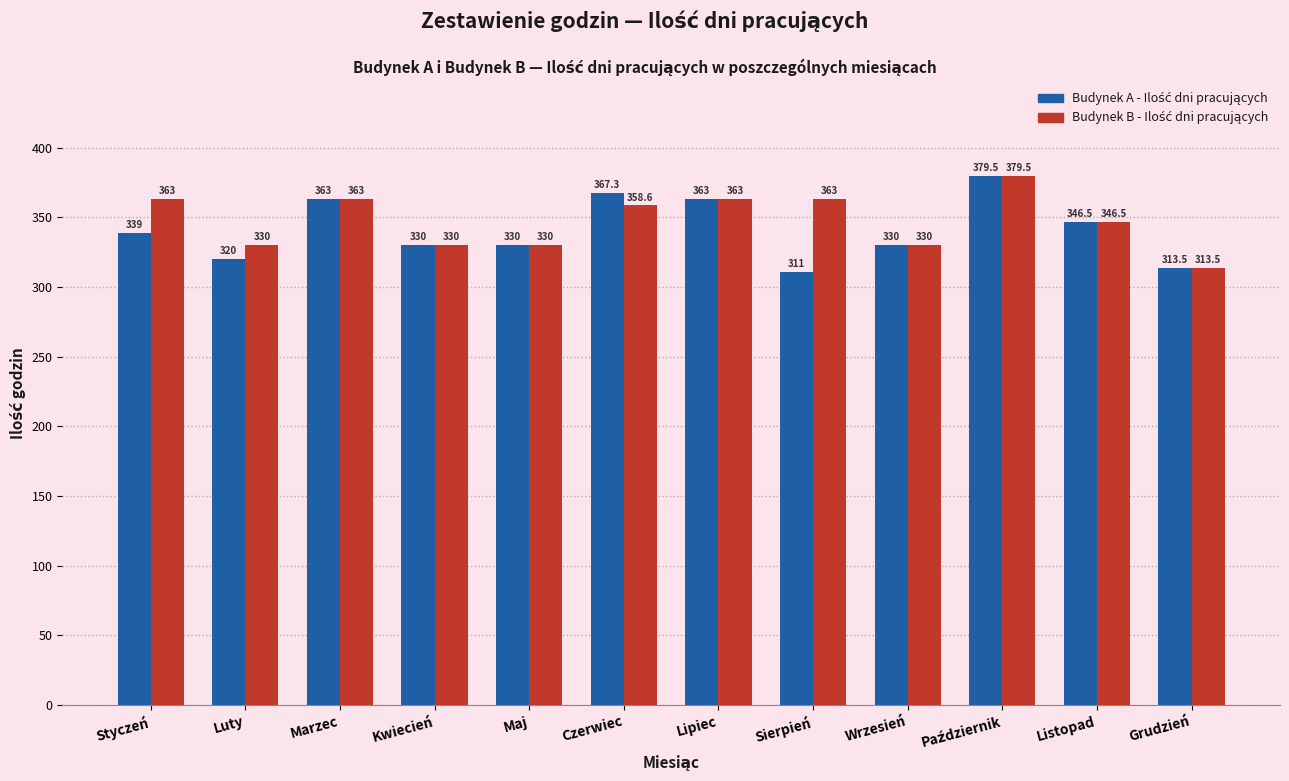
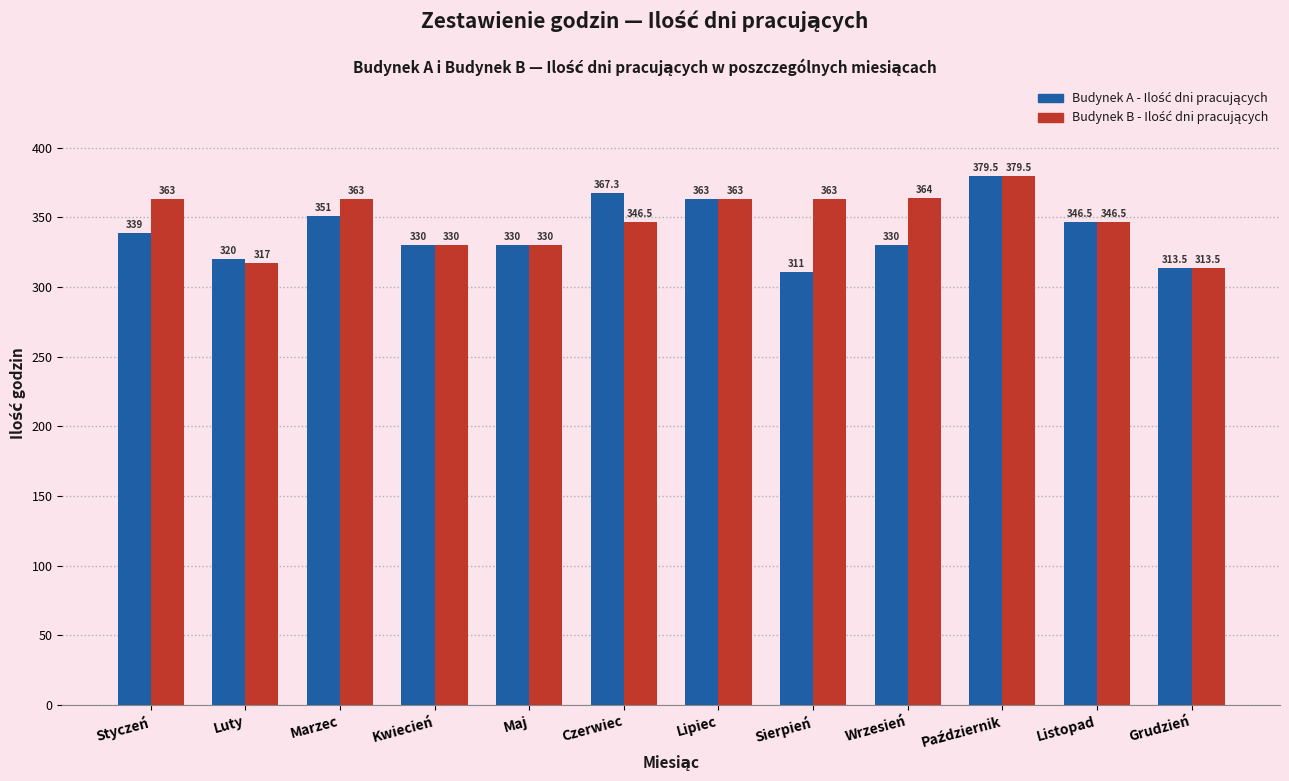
  {
    "Budynek A - Ilość dni pracujących": {
      "Styczeń": 339,
      "Luty": 320,
-     "Marzec": 363,
+     "Marzec": 351,
      "Kwiecień": 330,
      "Maj": 330,
      "Czerwiec": 367.3,
      "Lipiec": 363,
      "Sierpień": 311,
      "Wrzesień": 330,
      "Październik": 379.5,
      "Listopad": 346.5,
      "Grudzień": 313.5
    },
    "Budynek B - Ilość dni pracujących": {
      "Styczeń": 363,
-     "Luty": 330,
+     "Luty": 317,
      "Marzec": 363,
      "Kwiecień": 330,
      "Maj": 330,
-     "Czerwiec": 358.6,
+     "Czerwiec": 346.5,
      "Lipiec": 363,
      "Sierpień": 363,
-     "Wrzesień": 330,
+     "Wrzesień": 364,
      "Październik": 379.5,
      "Listopad": 346.5,
      "Grudzień": 313.5
    }
  }
